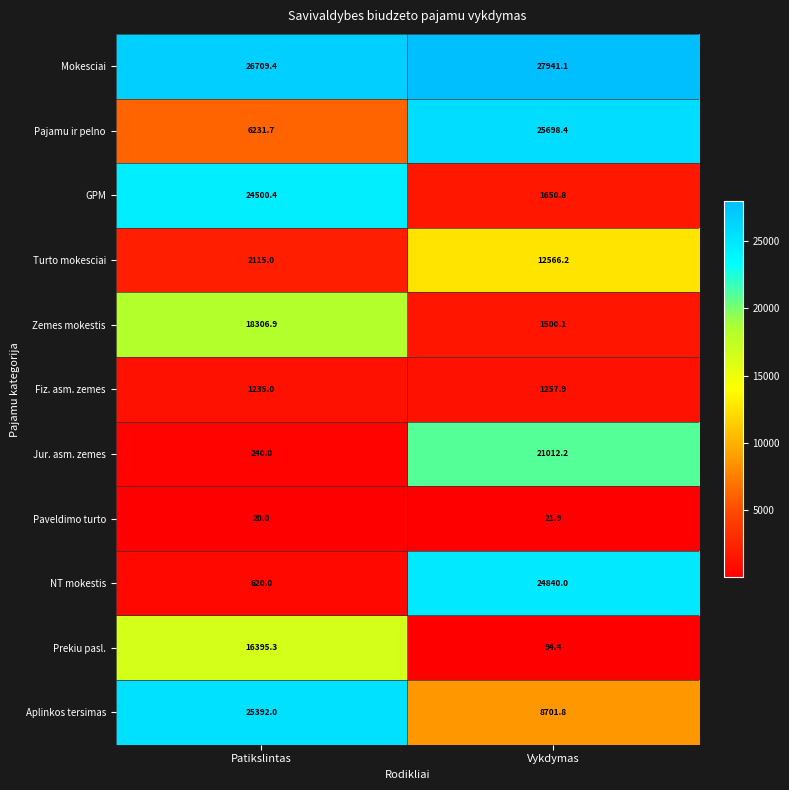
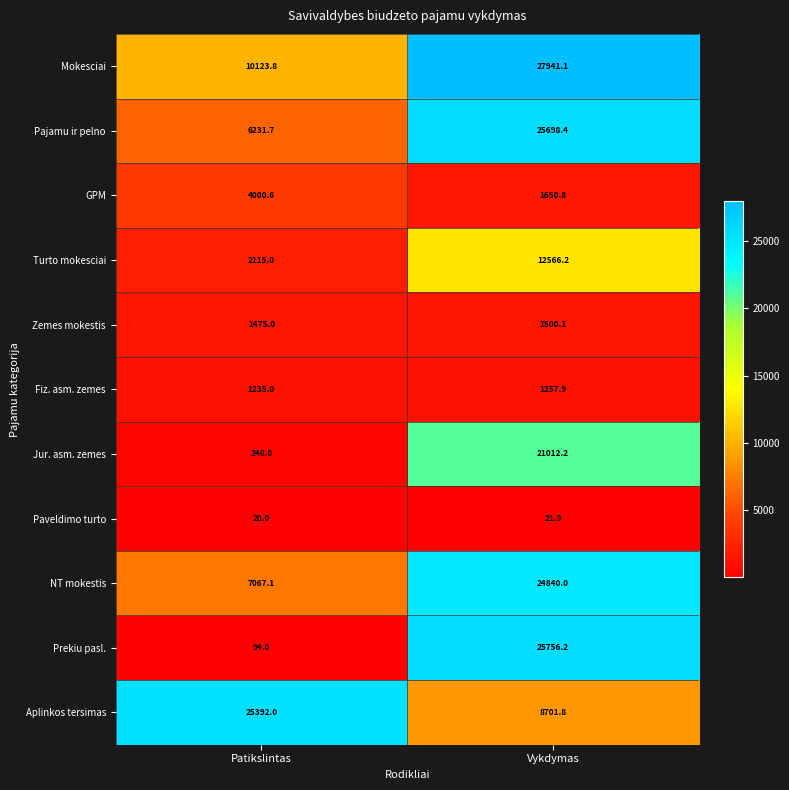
  {
    "Mokesciai": {
-     "Patikslintas": 26709.4,
+     "Patikslintas": 10123.8,
      "Vykdymas": 27941.1
    },
    "Pajamu ir pelno": {
      "Patikslintas": 6231.7,
      "Vykdymas": 25698.4
    },
    "GPM": {
-     "Patikslintas": 24500.4,
+     "Patikslintas": 4000.6,
      "Vykdymas": 1650.8
    },
    "Turto mokesciai": {
      "Patikslintas": 2115.0,
      "Vykdymas": 12566.2
    },
    "Zemes mokestis": {
-     "Patikslintas": 18306.9,
+     "Patikslintas": 1475.0,
      "Vykdymas": 1500.1
    },
    "Fiz. asm. zemes": {
      "Patikslintas": 1235.0,
      "Vykdymas": 1257.9
    },
    "Jur. asm. zemes": {
      "Patikslintas": 240.0,
      "Vykdymas": 21012.2
    },
    "Paveldimo turto": {
      "Patikslintas": 20.0,
      "Vykdymas": 21.9
    },
    "NT mokestis": {
-     "Patikslintas": 620.0,
+     "Patikslintas": 7067.1,
      "Vykdymas": 24840.0
    },
    "Prekiu pasl.": {
-     "Patikslintas": 16395.3,
-     "Vykdymas": 94.4
+     "Patikslintas": 94.0,
+     "Vykdymas": 25756.2
    },
    "Aplinkos tersimas": {
      "Patikslintas": 25392.0,
      "Vykdymas": 8701.8
    }
  }
